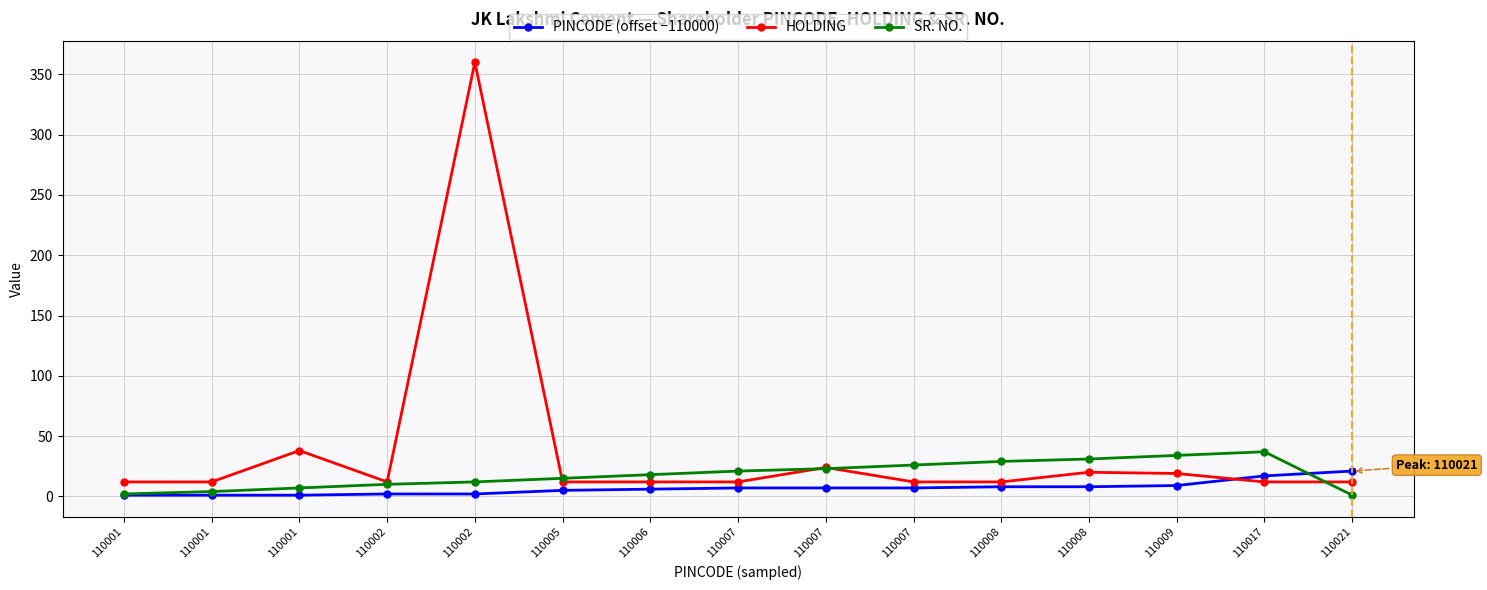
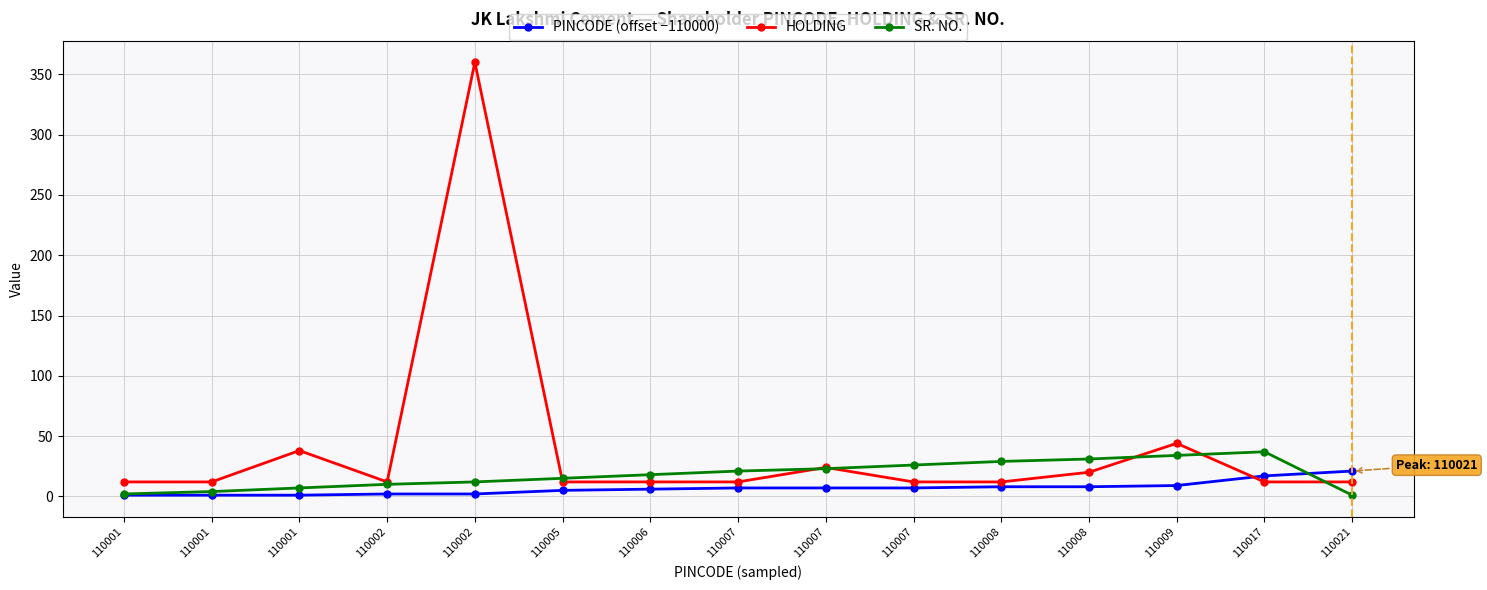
  {
    "PINCODE (offset −110000)": {
      "110005": 5,
      "110006": 6,
      "110009": 9,
      "110017": 17
    },
    "HOLDING": {
      "110005": 12,
      "110006": 12,
-     "110009": 19,
+     "110009": 44,
      "110017": 12,
      "110021": 12
    },
    "SR. NO.": {
      "110005": 15,
      "110006": 18,
      "110009": 34,
      "110017": 37,
      "110021": 1
    }
  }
